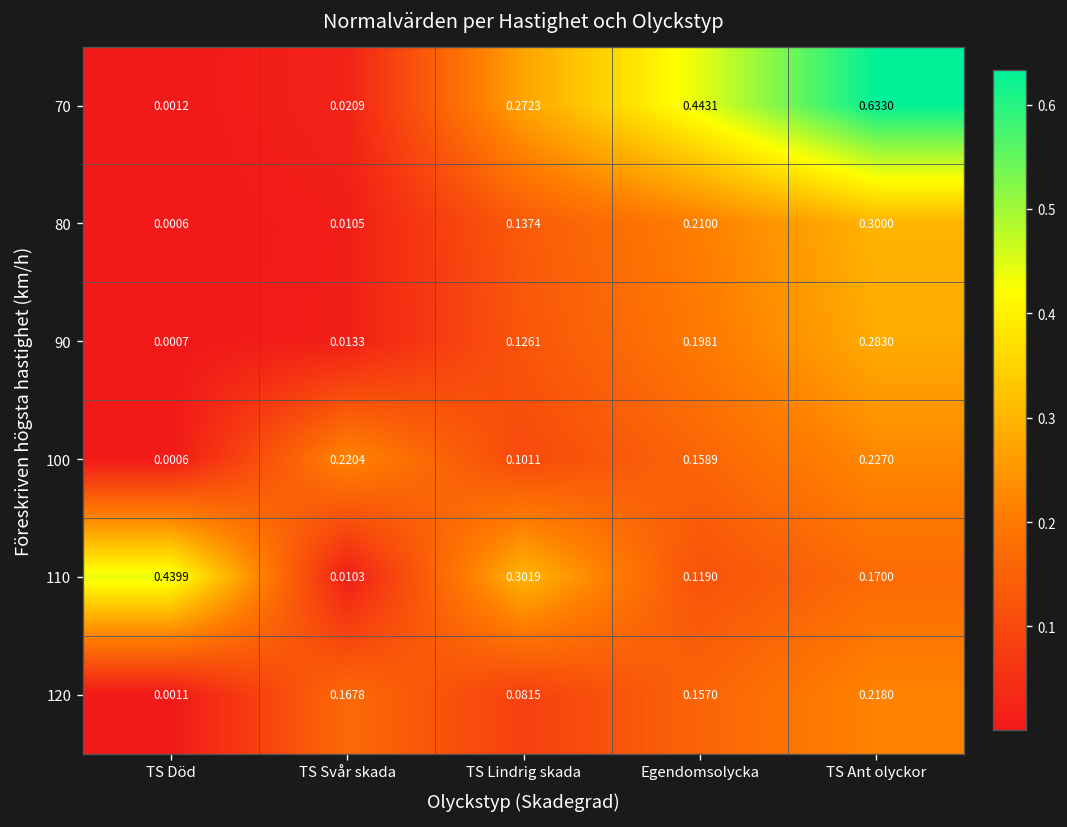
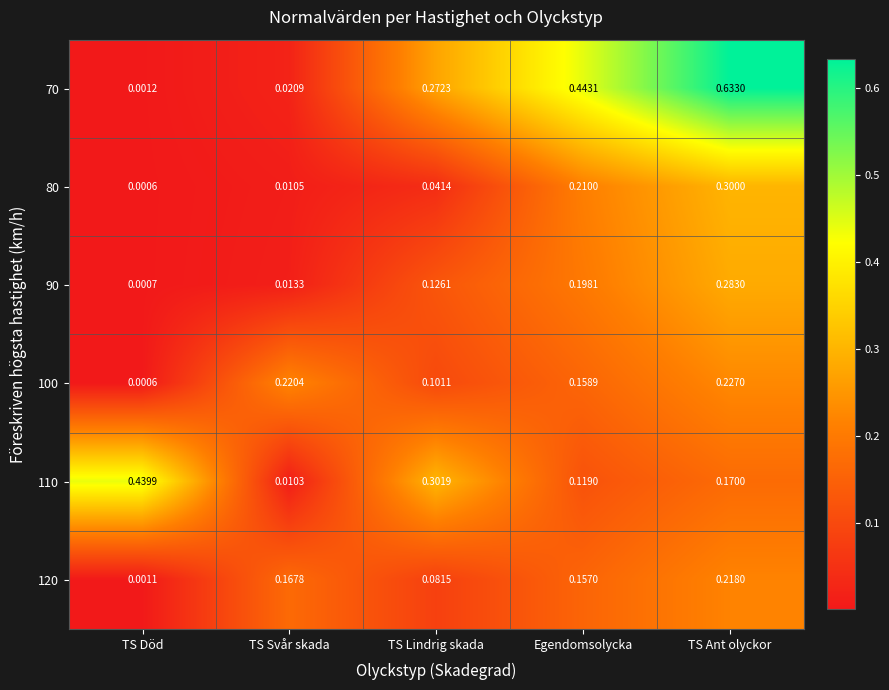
  {
    "70": {
      "TS Död": 0.0012,
      "TS Svår skada": 0.0209,
      "TS Lindrig skada": 0.2723,
      "Egendomsolycka": 0.4431,
      "TS Ant olyckor": 0.6330
    },
    "80": {
      "TS Död": 0.0006,
      "TS Svår skada": 0.0105,
-     "TS Lindrig skada": 0.1374,
+     "TS Lindrig skada": 0.0414,
      "Egendomsolycka": 0.2100,
      "TS Ant olyckor": 0.3000
    },
    "90": {
      "TS Död": 0.0007,
      "TS Svår skada": 0.0133,
      "TS Lindrig skada": 0.1261,
      "Egendomsolycka": 0.1981,
      "TS Ant olyckor": 0.2830
    },
    "100": {
      "TS Död": 0.0006,
      "TS Svår skada": 0.2204,
      "TS Lindrig skada": 0.1011,
      "Egendomsolycka": 0.1589,
      "TS Ant olyckor": 0.2270
    },
    "110": {
      "TS Död": 0.4399,
      "TS Svår skada": 0.0103,
      "TS Lindrig skada": 0.3019,
      "Egendomsolycka": 0.1190,
      "TS Ant olyckor": 0.1700
    },
    "120": {
      "TS Död": 0.0011,
      "TS Svår skada": 0.1678,
      "TS Lindrig skada": 0.0815,
      "Egendomsolycka": 0.1570,
      "TS Ant olyckor": 0.2180
    }
  }
